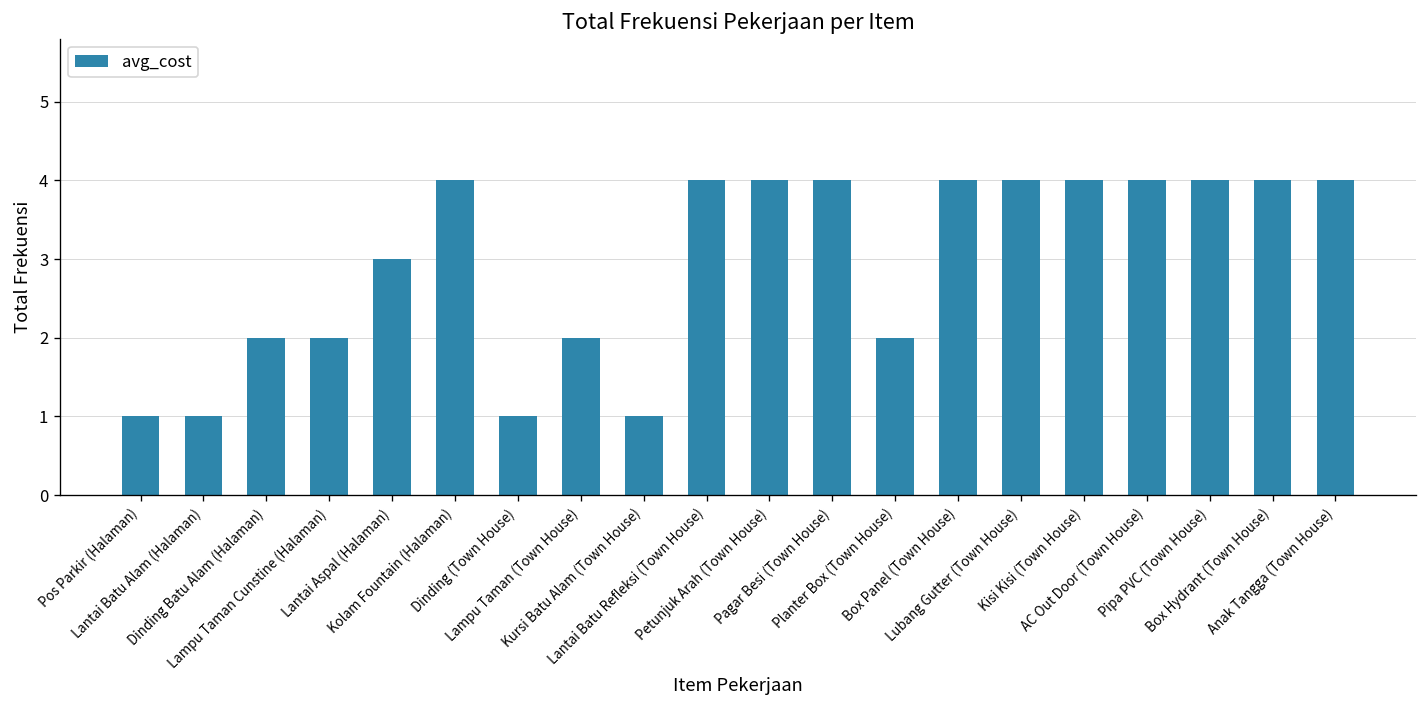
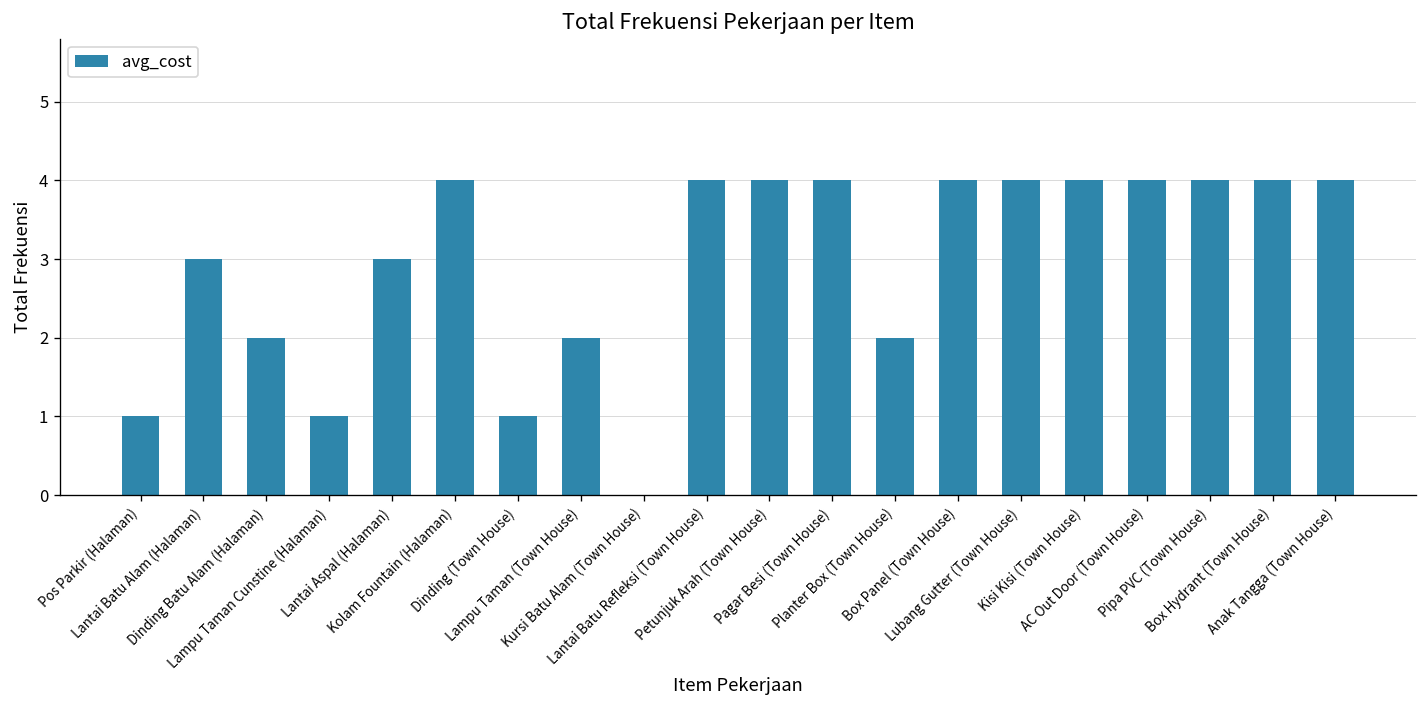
  {
    "Pos Parkir (Halaman)": 1,
-   "Lantai Batu Alam (Halaman)": 1,
+   "Lantai Batu Alam (Halaman)": 3,
    "Dinding Batu Alam (Halaman)": 2,
-   "Lampu Taman Cunstine (Halaman)": 2,
+   "Lampu Taman Cunstine (Halaman)": 1,
    "Lantai Aspal (Halaman)": 3,
    "Kolam Fountain (Halaman)": 4,
    "Dinding (Town House)": 1,
    "Lampu Taman (Town House)": 2,
-   "Kursi Batu Alam (Town House)": 1,
+   "Kursi Batu Alam (Town House)": 0,
    "Lantai Batu Refleksi (Town House)": 4,
    "Petunjuk Arah (Town House)": 4,
    "Pagar Besi (Town House)": 4,
    "Planter Box (Town House)": 2,
    "Box Panel (Town House)": 4,
    "Lubang Gutter (Town House)": 4,
    "Kisi Kisi (Town House)": 4,
    "AC Out Door (Town House)": 4,
    "Pipa PVC (Town House)": 4,
    "Box Hydrant (Town House)": 4,
    "Anak Tangga (Town House)": 4
  }
